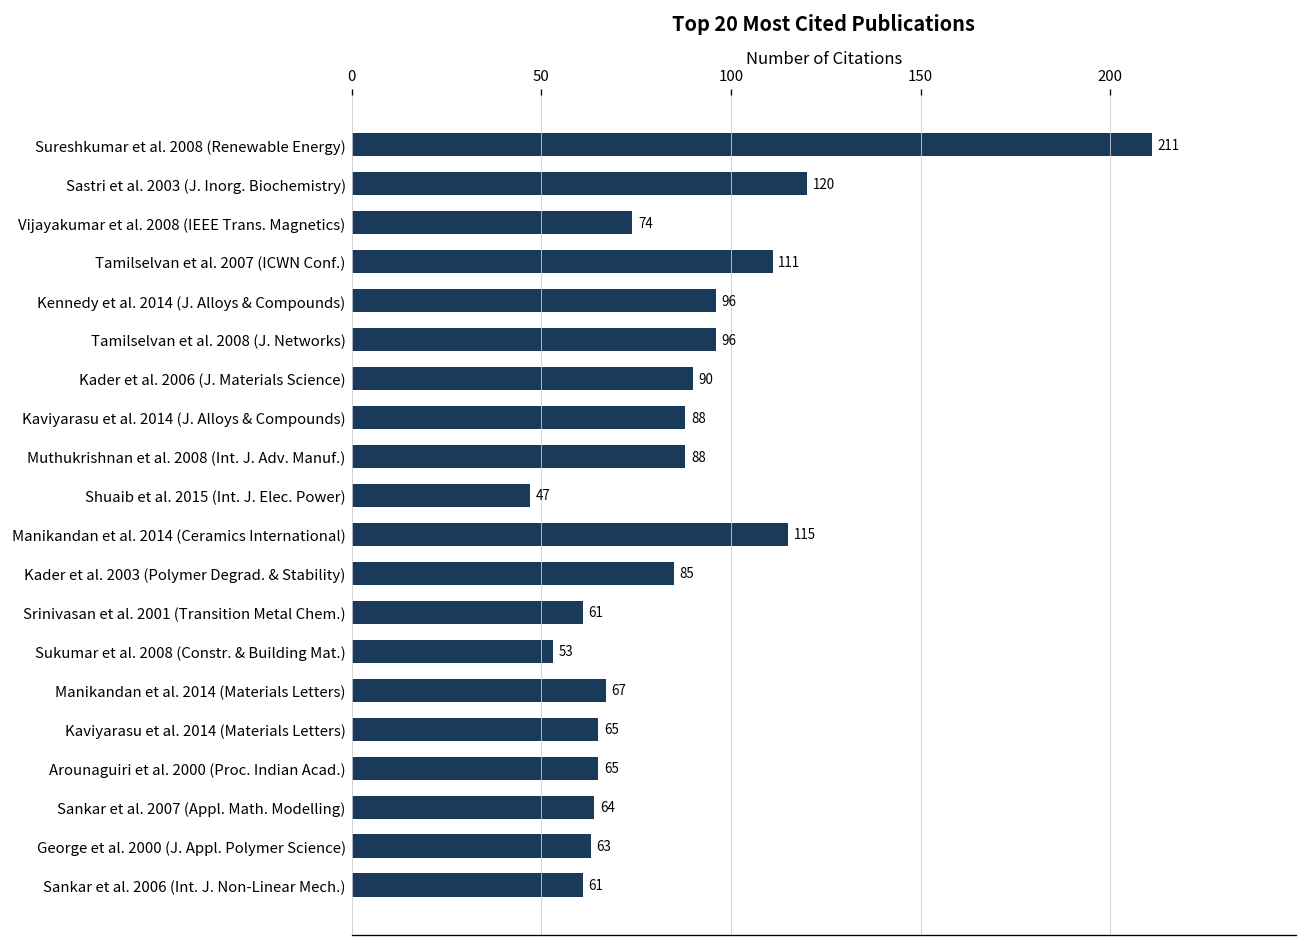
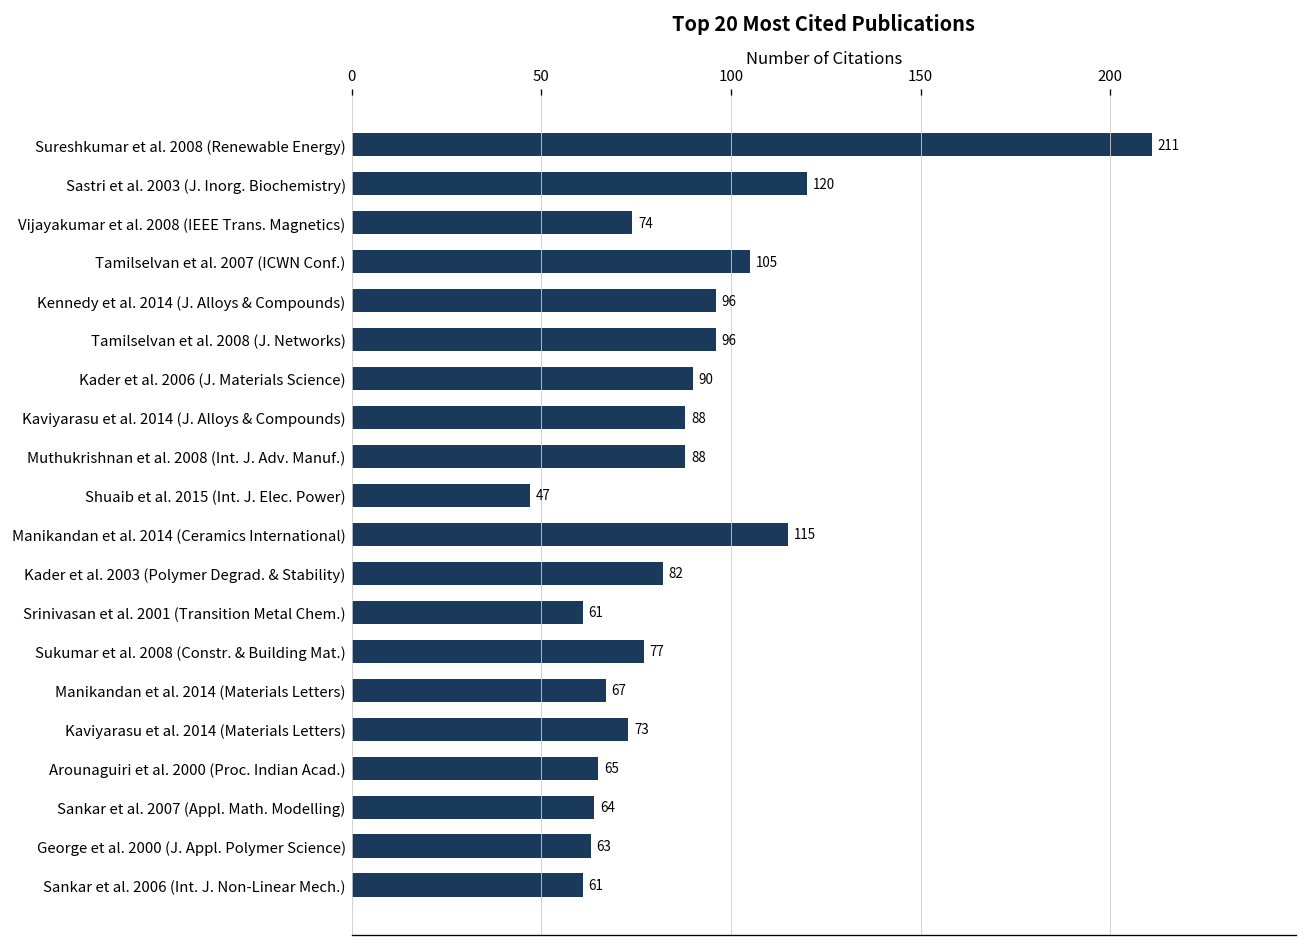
  {
    "Sureshkumar et al. 2008 (Renewable Energy)": 211,
    "Sastri et al. 2003 (J. Inorg. Biochemistry)": 120,
    "Vijayakumar et al. 2008 (IEEE Trans. Magnetics)": 74,
-   "Tamilselvan et al. 2007 (ICWN Conf.)": 111,
+   "Tamilselvan et al. 2007 (ICWN Conf.)": 105,
    "Kennedy et al. 2014 (J. Alloys & Compounds)": 96,
    "Tamilselvan et al. 2008 (J. Networks)": 96,
    "Kader et al. 2006 (J. Materials Science)": 90,
    "Kaviyarasu et al. 2014 (J. Alloys & Compounds)": 88,
    "Muthukrishnan et al. 2008 (Int. J. Adv. Manuf.)": 88,
    "Shuaib et al. 2015 (Int. J. Elec. Power)": 47,
    "Manikandan et al. 2014 (Ceramics International)": 115,
-   "Kader et al. 2003 (Polymer Degrad. & Stability)": 85,
+   "Kader et al. 2003 (Polymer Degrad. & Stability)": 82,
    "Srinivasan et al. 2001 (Transition Metal Chem.)": 61,
-   "Sukumar et al. 2008 (Constr. & Building Mat.)": 53,
+   "Sukumar et al. 2008 (Constr. & Building Mat.)": 77,
    "Manikandan et al. 2014 (Materials Letters)": 67,
-   "Kaviyarasu et al. 2014 (Materials Letters)": 65,
+   "Kaviyarasu et al. 2014 (Materials Letters)": 73,
    "Arounaguiri et al. 2000 (Proc. Indian Acad.)": 65,
    "Sankar et al. 2007 (Appl. Math. Modelling)": 64,
    "George et al. 2000 (J. Appl. Polymer Science)": 63,
    "Sankar et al. 2006 (Int. J. Non-Linear Mech.)": 61
  }
